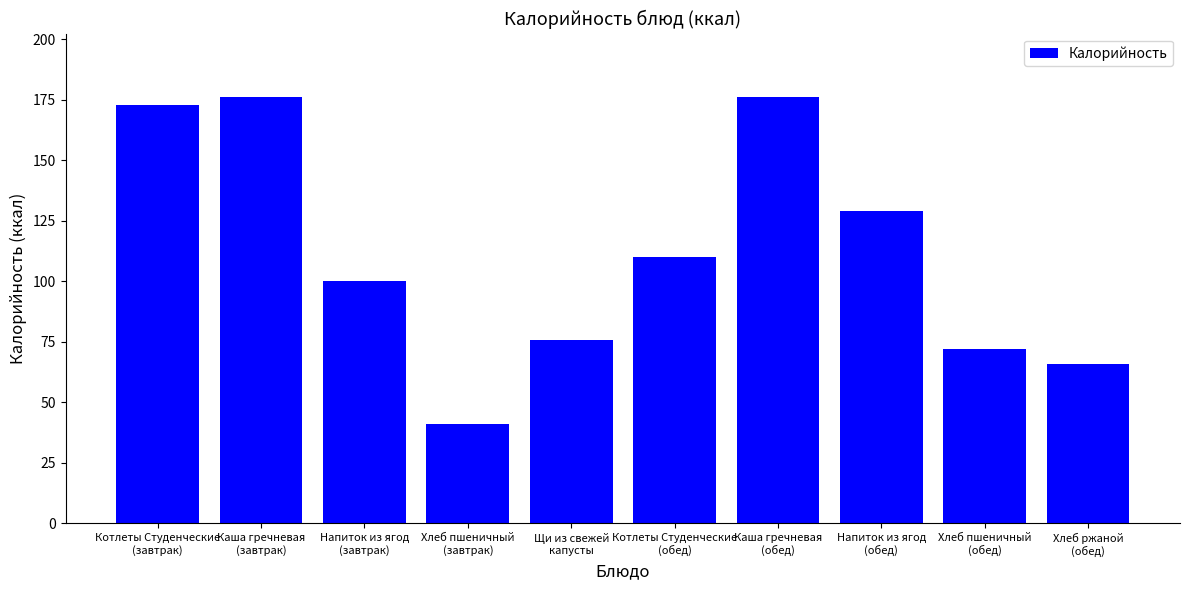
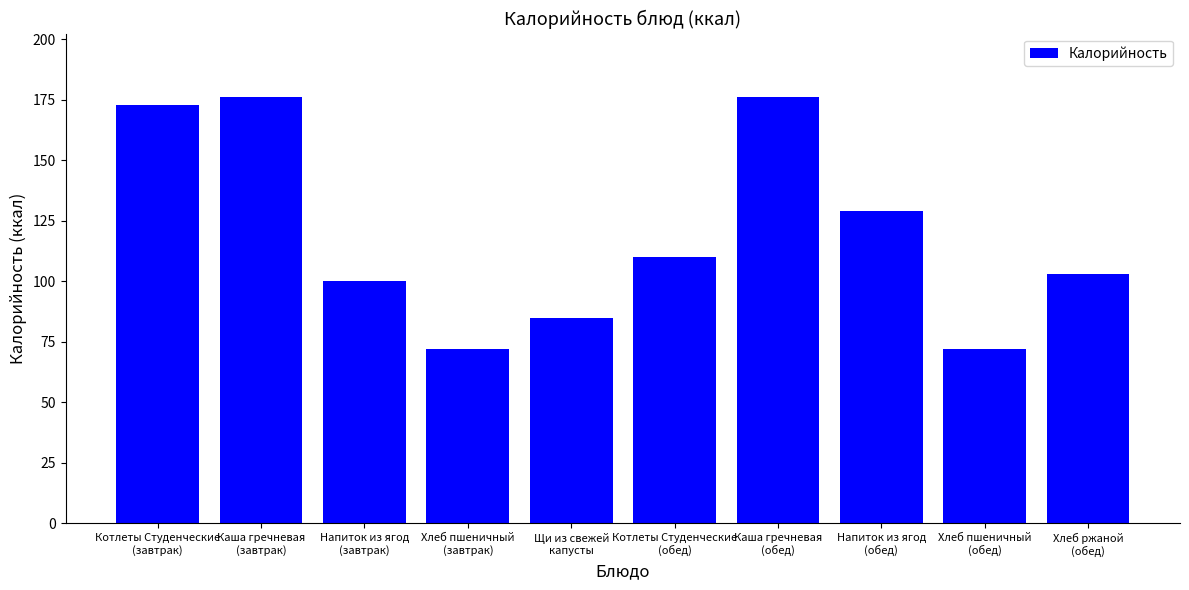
  {
    "Котлеты Студенческие (завтрак)": 173,
    "Каша гречневая (завтрак)": 176,
    "Напиток из ягод (завтрак)": 100,
-   "Хлеб пшеничный (завтрак)": 41,
-   "Щи из свежей капусты": 76,
+   "Хлеб пшеничный (завтрак)": 72,
+   "Щи из свежей капусты": 85,
    "Котлеты Студенческие (обед)": 110,
    "Каша гречневая (обед)": 176,
    "Напиток из ягод (обед)": 129,
    "Хлеб пшеничный (обед)": 72,
-   "Хлеб ржаной (обед)": 66
+   "Хлеб ржаной (обед)": 103
  }
